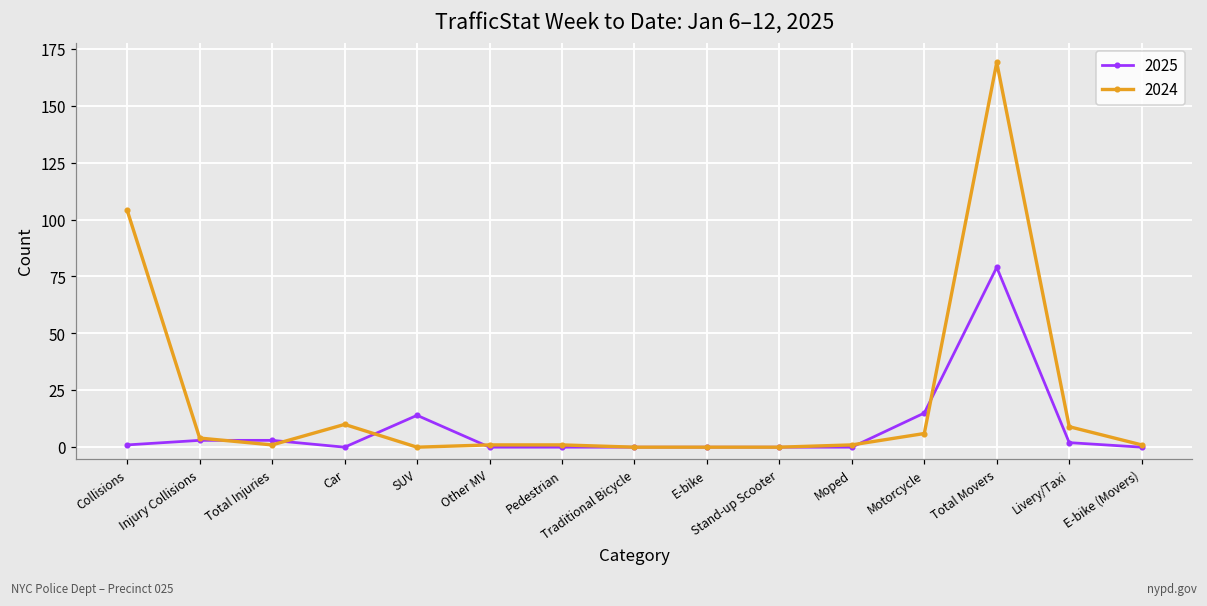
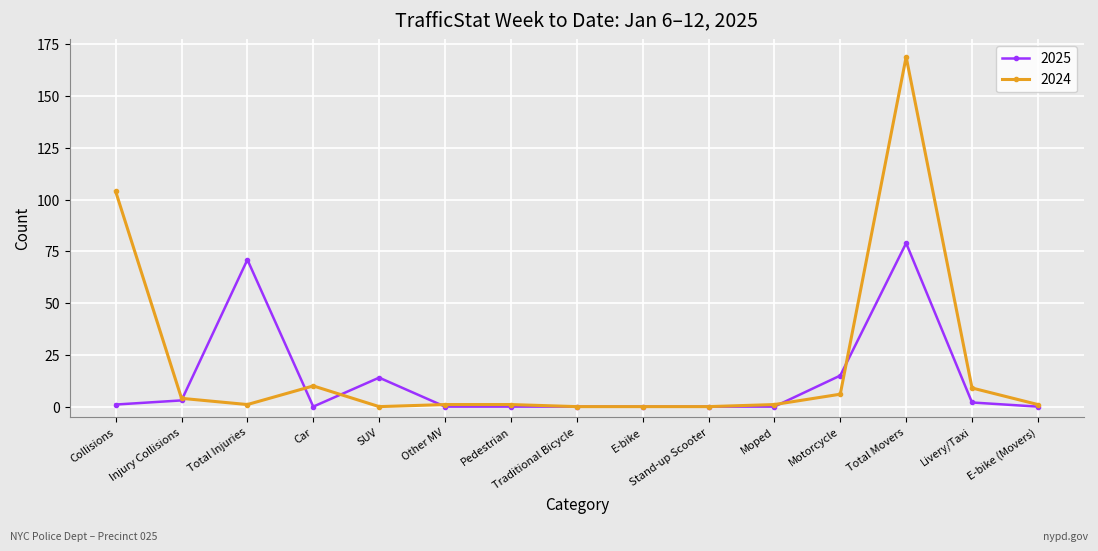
  {
    "2025": {
      "Collisions": 1,
-     "Total Injuries": 3,
+     "Total Injuries": 71,
      "Car": 0,
      "SUV": 14,
      "Motorcycle": 15,
      "Total Movers": 79,
      "Livery/Taxi": 2
    },
    "2024": {
      "Collisions": 104,
      "Total Injuries": 1,
      "Car": 10,
      "SUV": 0,
      "Motorcycle": 6,
      "Total Movers": 169,
      "Livery/Taxi": 9
    }
  }
